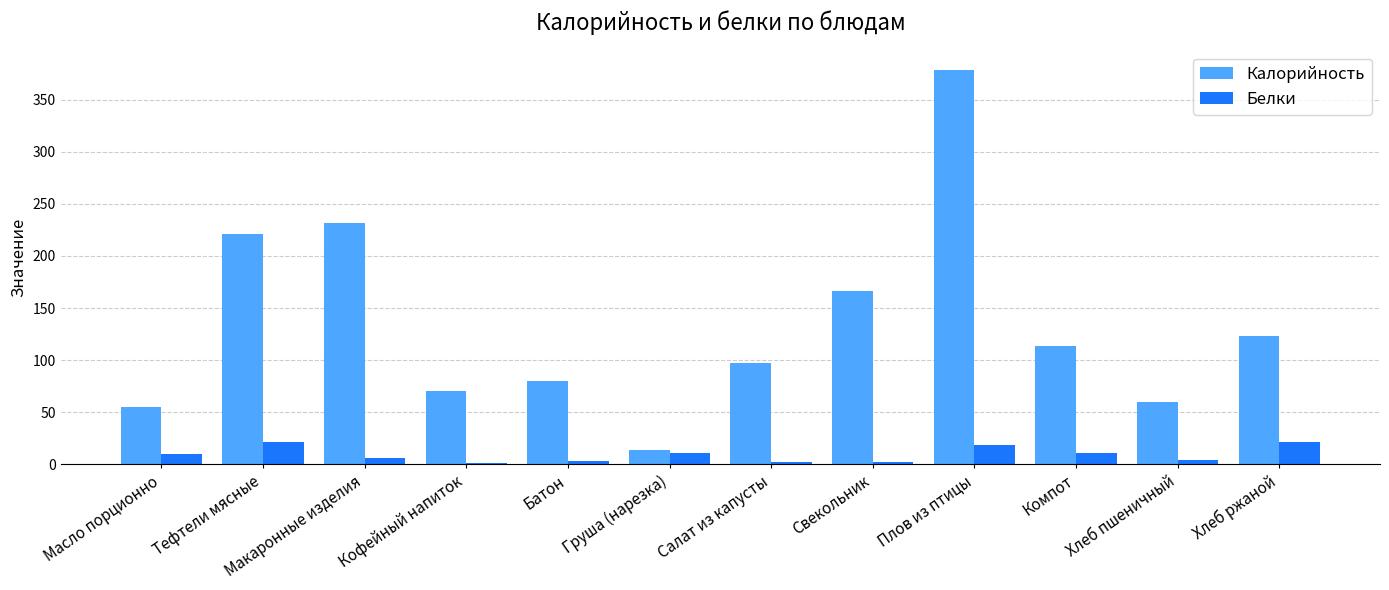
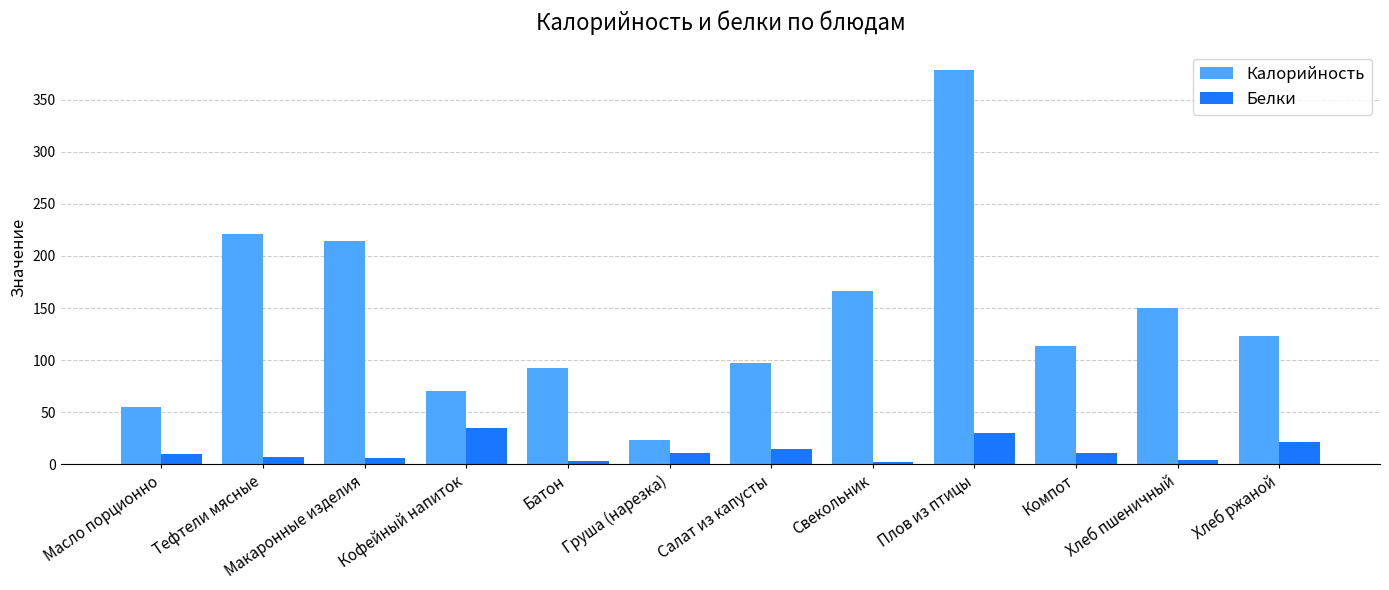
  {
    "Калорийность": {
      "Масло порционно": 55,
      "Тефтели мясные": 221,
-     "Макаронные изделия": 232,
+     "Макаронные изделия": 214,
      "Кофейный напиток": 70,
-     "Батон": 80,
-     "Груша (нарезка)": 14,
+     "Батон": 92,
+     "Груша (нарезка)": 24,
      "Салат из капусты": 97,
      "Свекольник": 166,
      "Плов из птицы": 378,
      "Компот": 114,
-     "Хлеб пшеничный": 60,
+     "Хлеб пшеничный": 150,
      "Хлеб ржаной": 123
    },
    "Белки": {
      "Масло порционно": 10,
-     "Тефтели мясные": 21,
+     "Тефтели мясные": 7,
      "Макаронные изделия": 6,
-     "Кофейный напиток": 1,
+     "Кофейный напиток": 35,
      "Батон": 3,
      "Груша (нарезка)": 11,
-     "Салат из капусты": 2,
-     "Плов из птицы": 19,
+     "Салат из капусты": 15,
+     "Плов из птицы": 30,
      "Компот": 11,
      "Хлеб пшеничный": 4,
      "Хлеб ржаной": 21
    }
  }
